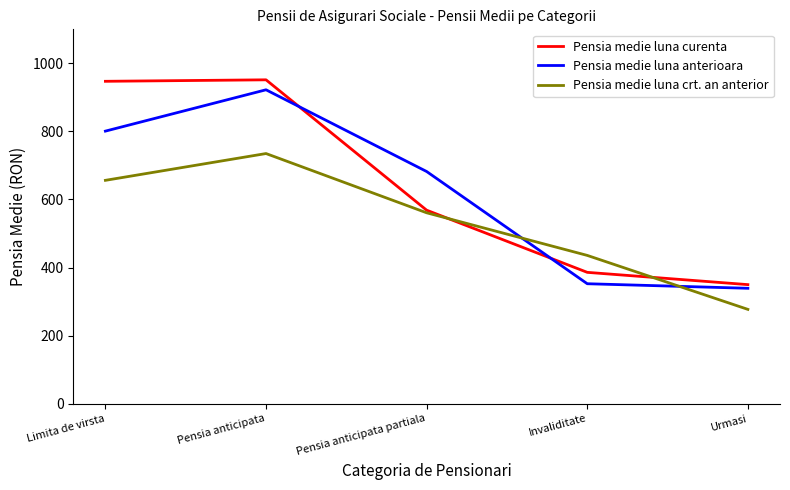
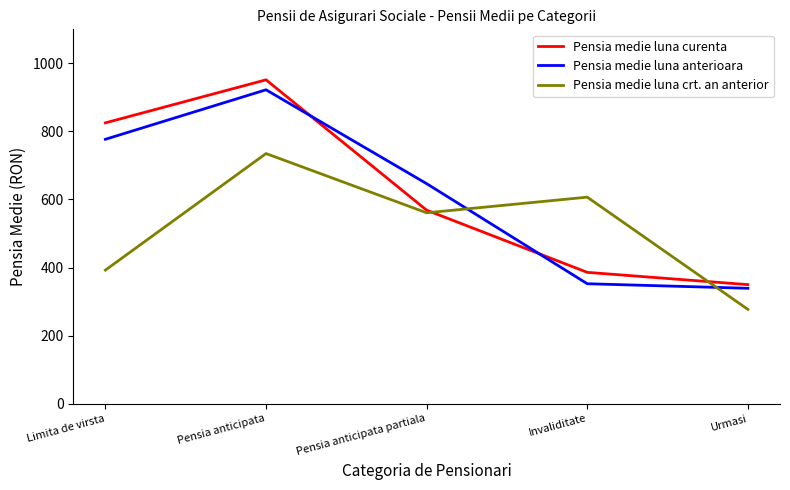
  {
    "Pensia medie luna curenta": {
-     "Limita de virsta": 950,
+     "Limita de virsta": 830,
      "Pensia anticipata": 950,
      "Pensia anticipata partiala": 570,
      "Invaliditate": 390,
      "Urmasi": 350
    },
    "Pensia medie luna anterioara": {
-     "Limita de virsta": 800,
+     "Limita de virsta": 780,
      "Pensia anticipata": 920,
-     "Pensia anticipata partiala": 680,
+     "Pensia anticipata partiala": 650,
      "Invaliditate": 350,
      "Urmasi": 340
    },
    "Pensia medie luna crt. an anterior": {
-     "Limita de virsta": 660,
+     "Limita de virsta": 390,
      "Pensia anticipata": 730,
      "Pensia anticipata partiala": 560,
-     "Invaliditate": 440,
+     "Invaliditate": 610,
      "Urmasi": 280
    }
  }
